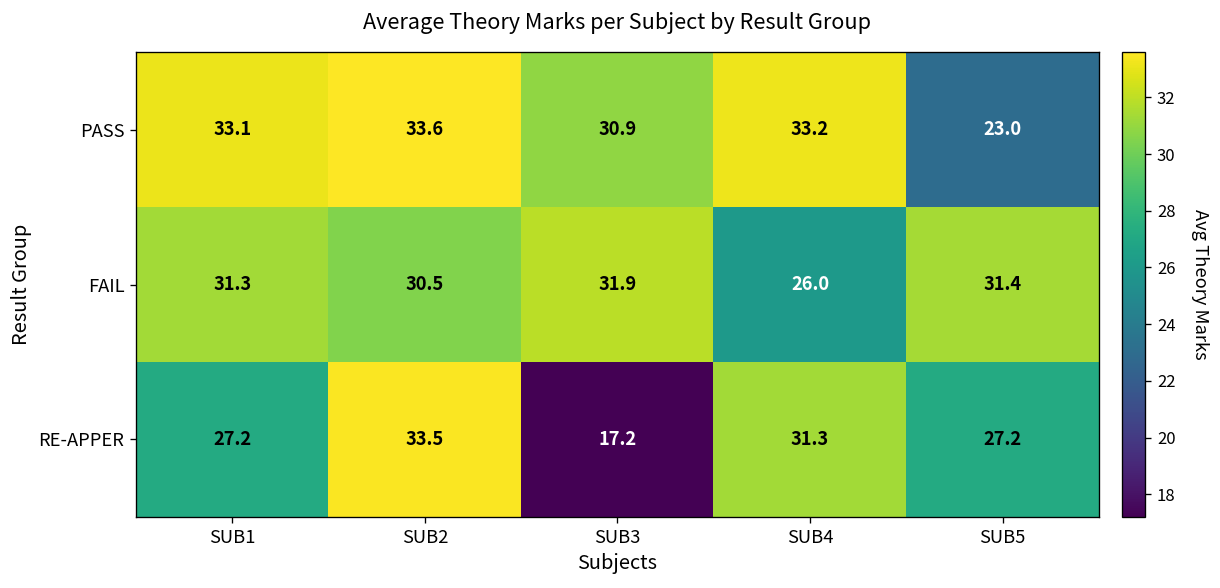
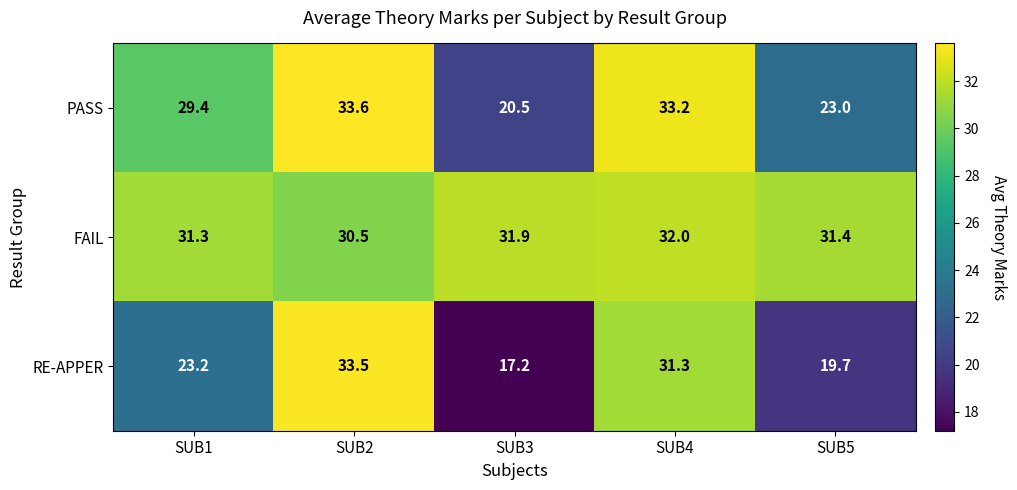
  {
    "PASS": {
-     "SUB1": 33.1,
+     "SUB1": 29.4,
      "SUB2": 33.6,
-     "SUB3": 30.9,
+     "SUB3": 20.5,
      "SUB4": 33.2,
      "SUB5": 23.0
    },
    "FAIL": {
      "SUB1": 31.3,
      "SUB2": 30.5,
      "SUB3": 31.9,
-     "SUB4": 26.0,
+     "SUB4": 32.0,
      "SUB5": 31.4
    },
    "RE-APPER": {
-     "SUB1": 27.2,
+     "SUB1": 23.2,
      "SUB2": 33.5,
      "SUB3": 17.2,
      "SUB4": 31.3,
-     "SUB5": 27.2
+     "SUB5": 19.7
    }
  }
